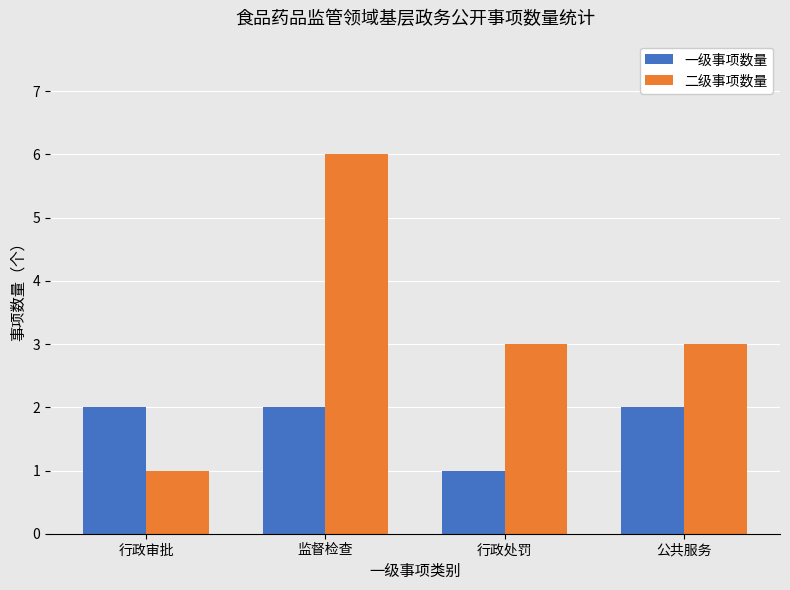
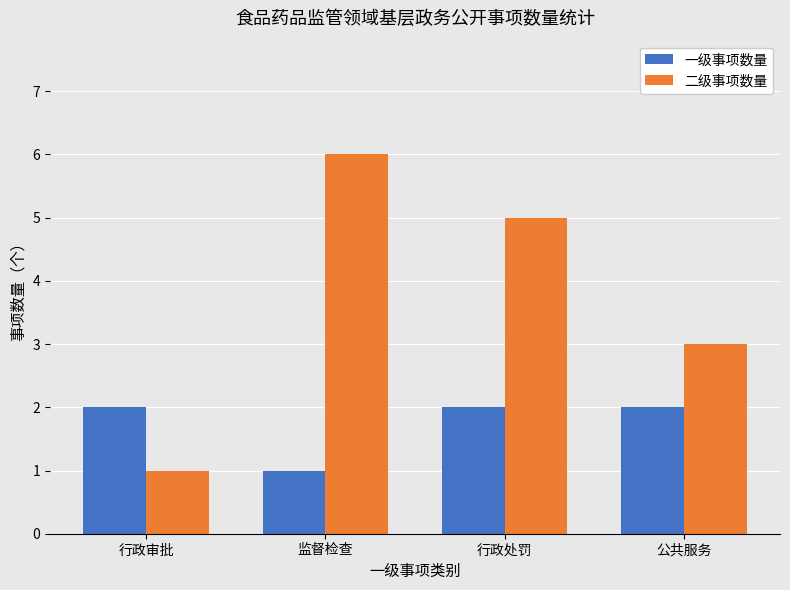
  {
    "一级事项数量": {
      "行政审批": 2,
-     "监督检查": 2,
-     "行政处罚": 1,
+     "监督检查": 1,
+     "行政处罚": 2,
      "公共服务": 2
    },
    "二级事项数量": {
      "行政审批": 1,
      "监督检查": 6,
-     "行政处罚": 3,
+     "行政处罚": 5,
      "公共服务": 3
    }
  }
